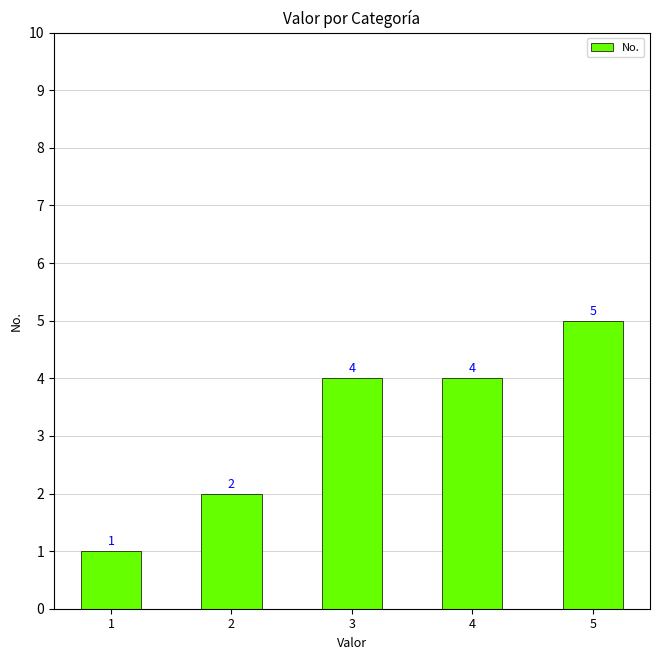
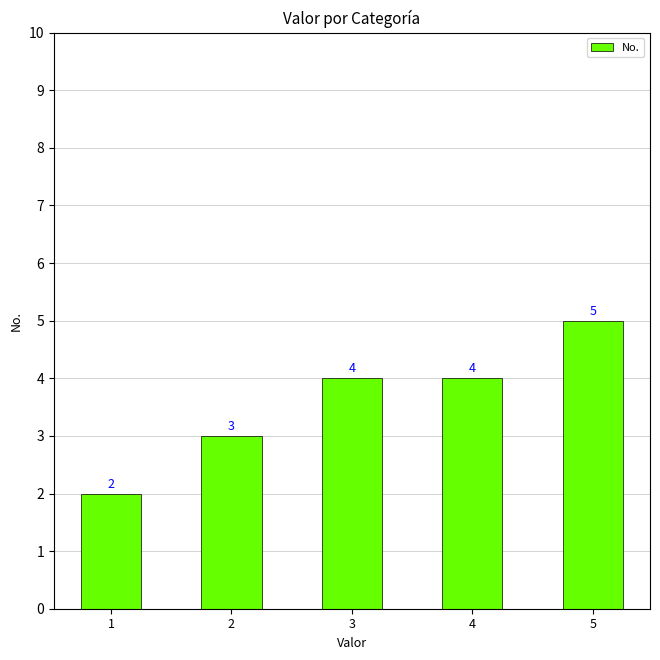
  {
-   "1": 1,
-   "2": 2,
+   "1": 2,
+   "2": 3,
    "3": 4,
    "4": 4,
    "5": 5
  }
